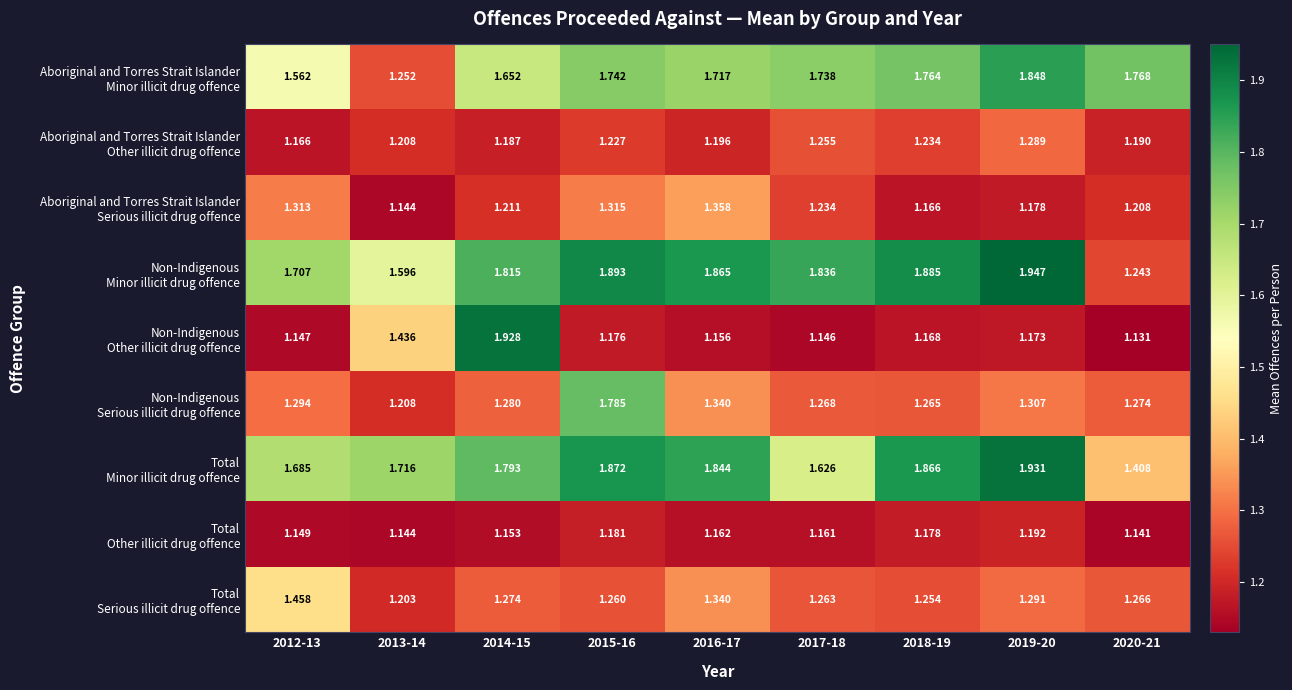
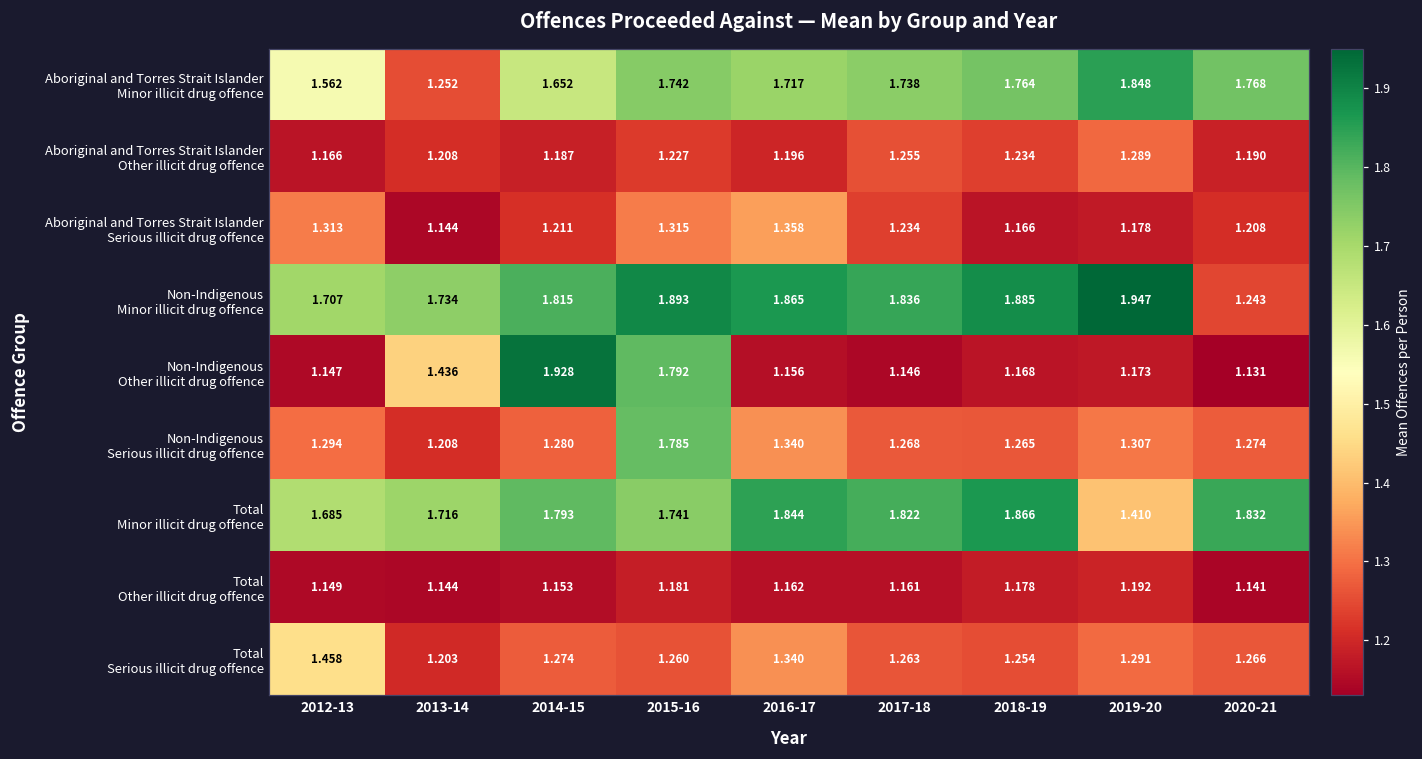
  {
    "Aboriginal and Torres Strait Islander Minor illicit drug offence": {
      "2012-13": 1.562,
      "2013-14": 1.252,
      "2014-15": 1.652,
      "2015-16": 1.742,
      "2016-17": 1.717,
      "2017-18": 1.738,
      "2018-19": 1.764,
      "2019-20": 1.848,
      "2020-21": 1.768
    },
    "Aboriginal and Torres Strait Islander Other illicit drug offence": {
      "2012-13": 1.166,
      "2013-14": 1.208,
      "2014-15": 1.187,
      "2015-16": 1.227,
      "2016-17": 1.196,
      "2017-18": 1.255,
      "2018-19": 1.234,
      "2019-20": 1.289,
      "2020-21": 1.190
    },
    "Aboriginal and Torres Strait Islander Serious illicit drug offence": {
      "2012-13": 1.313,
      "2013-14": 1.144,
      "2014-15": 1.211,
      "2015-16": 1.315,
      "2016-17": 1.358,
      "2017-18": 1.234,
      "2018-19": 1.166,
      "2019-20": 1.178,
      "2020-21": 1.208
    },
    "Non-Indigenous Minor illicit drug offence": {
      "2012-13": 1.707,
-     "2013-14": 1.596,
+     "2013-14": 1.734,
      "2014-15": 1.815,
      "2015-16": 1.893,
      "2016-17": 1.865,
      "2017-18": 1.836,
      "2018-19": 1.885,
      "2019-20": 1.947,
      "2020-21": 1.243
    },
    "Non-Indigenous Other illicit drug offence": {
      "2012-13": 1.147,
      "2013-14": 1.436,
      "2014-15": 1.928,
-     "2015-16": 1.176,
+     "2015-16": 1.792,
      "2016-17": 1.156,
      "2017-18": 1.146,
      "2018-19": 1.168,
      "2019-20": 1.173,
      "2020-21": 1.131
    },
    "Non-Indigenous Serious illicit drug offence": {
      "2012-13": 1.294,
      "2013-14": 1.208,
      "2014-15": 1.280,
      "2015-16": 1.785,
      "2016-17": 1.340,
      "2017-18": 1.268,
      "2018-19": 1.265,
      "2019-20": 1.307,
      "2020-21": 1.274
    },
    "Total Minor illicit drug offence": {
      "2012-13": 1.685,
      "2013-14": 1.716,
      "2014-15": 1.793,
-     "2015-16": 1.872,
+     "2015-16": 1.741,
      "2016-17": 1.844,
-     "2017-18": 1.626,
+     "2017-18": 1.822,
      "2018-19": 1.866,
-     "2019-20": 1.931,
-     "2020-21": 1.408
+     "2019-20": 1.410,
+     "2020-21": 1.832
    },
    "Total Other illicit drug offence": {
      "2012-13": 1.149,
      "2013-14": 1.144,
      "2014-15": 1.153,
      "2015-16": 1.181,
      "2016-17": 1.162,
      "2017-18": 1.161,
      "2018-19": 1.178,
      "2019-20": 1.192,
      "2020-21": 1.141
    },
    "Total Serious illicit drug offence": {
      "2012-13": 1.458,
      "2013-14": 1.203,
      "2014-15": 1.274,
      "2015-16": 1.260,
      "2016-17": 1.340,
      "2017-18": 1.263,
      "2018-19": 1.254,
      "2019-20": 1.291,
      "2020-21": 1.266
    }
  }
